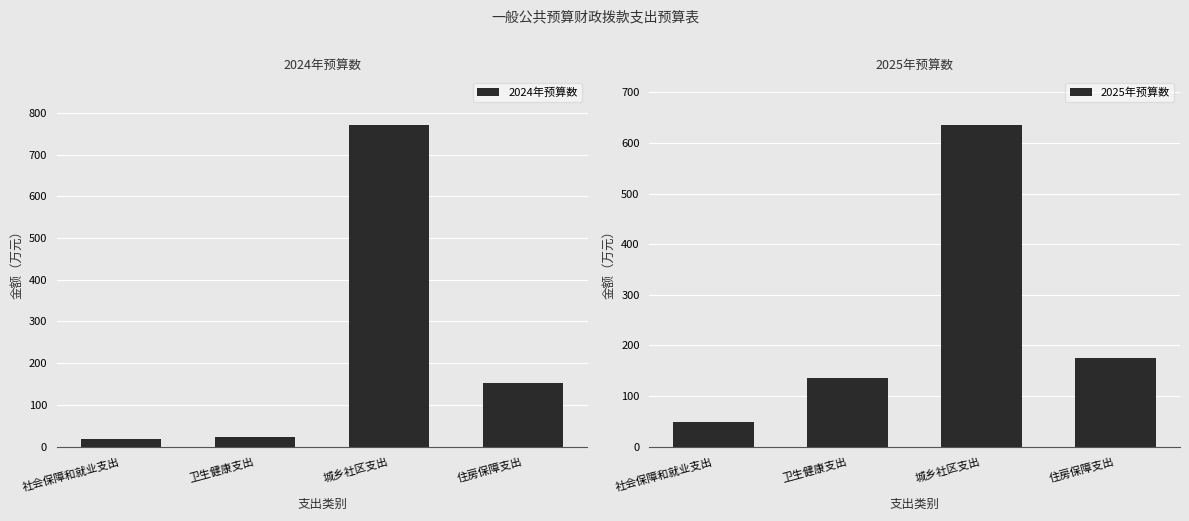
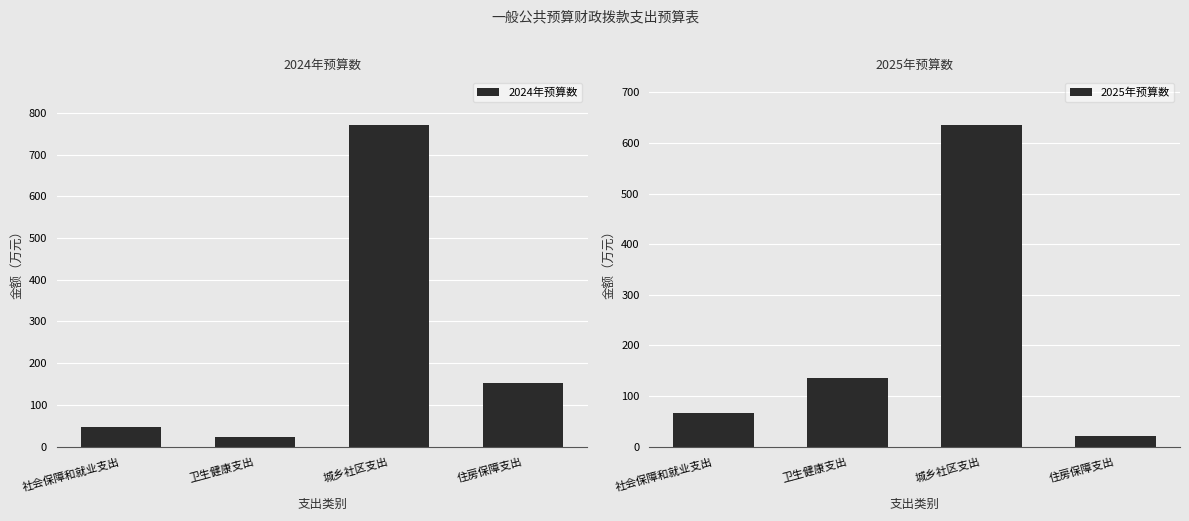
  {
    "2024年预算数": {
-     "社会保障和就业支出": 20,
+     "社会保障和就业支出": 50,
      "卫生健康支出": 20,
      "城乡社区支出": 770,
      "住房保障支出": 150
    },
    "2025年预算数": {
-     "社会保障和就业支出": 50,
+     "社会保障和就业支出": 70,
      "卫生健康支出": 140,
      "城乡社区支出": 630,
-     "住房保障支出": 170
+     "住房保障支出": 20
    }
  }
